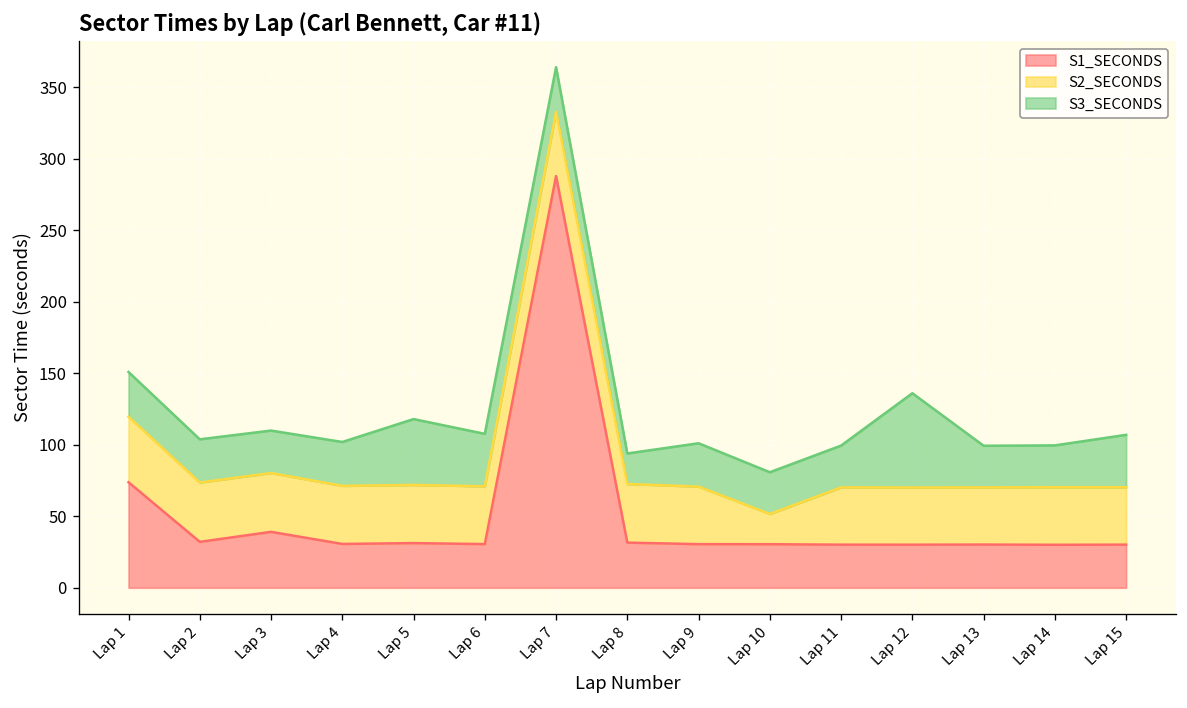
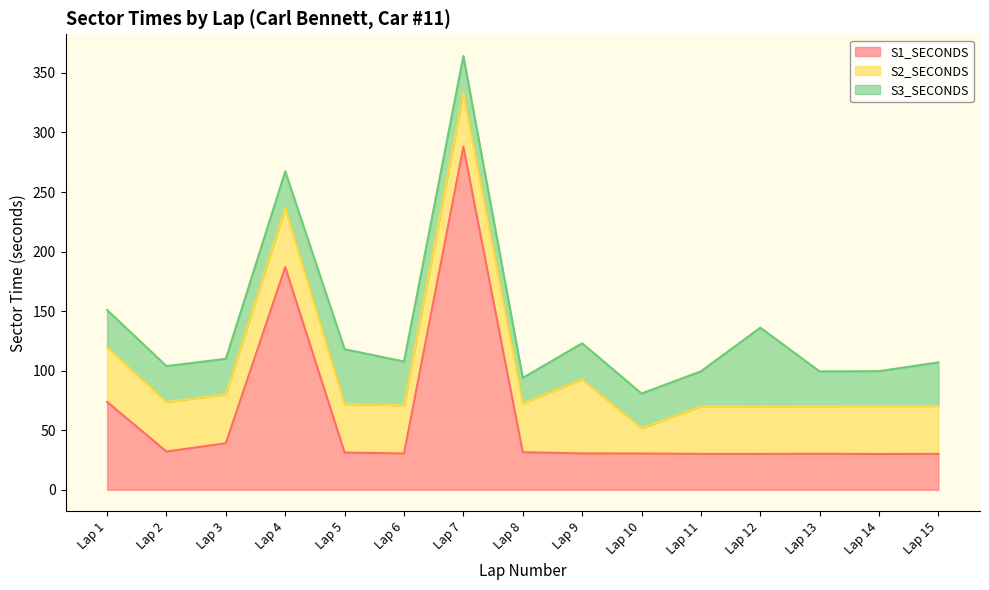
  {
    "S1_SECONDS": {
      "Lap 1": 74,
      "Lap 2": 32,
      "Lap 3": 39,
-     "Lap 4": 31,
+     "Lap 4": 187,
      "Lap 5": 31,
      "Lap 6": 31,
      "Lap 7": 288,
      "Lap 8": 32,
      "Lap 9": 31,
      "Lap 10": 30,
      "Lap 11": 30,
      "Lap 12": 30,
      "Lap 13": 30,
      "Lap 14": 30,
      "Lap 15": 30
    },
    "S2_SECONDS": {
      "Lap 1": 46,
      "Lap 2": 42,
      "Lap 3": 41,
-     "Lap 4": 41,
+     "Lap 4": 50,
      "Lap 5": 41,
      "Lap 6": 40,
      "Lap 7": 45,
      "Lap 8": 41,
-     "Lap 9": 40,
+     "Lap 9": 62,
      "Lap 10": 21,
      "Lap 11": 40,
      "Lap 12": 40,
      "Lap 13": 40,
      "Lap 14": 40,
      "Lap 15": 40
    },
    "S3_SECONDS": {
      "Lap 1": 31,
      "Lap 2": 30,
      "Lap 3": 30,
      "Lap 4": 31,
      "Lap 5": 46,
      "Lap 6": 37,
      "Lap 7": 31,
      "Lap 8": 21,
      "Lap 9": 30,
      "Lap 10": 29,
      "Lap 11": 29,
      "Lap 12": 66,
      "Lap 13": 29,
      "Lap 14": 29,
      "Lap 15": 37
    }
  }
